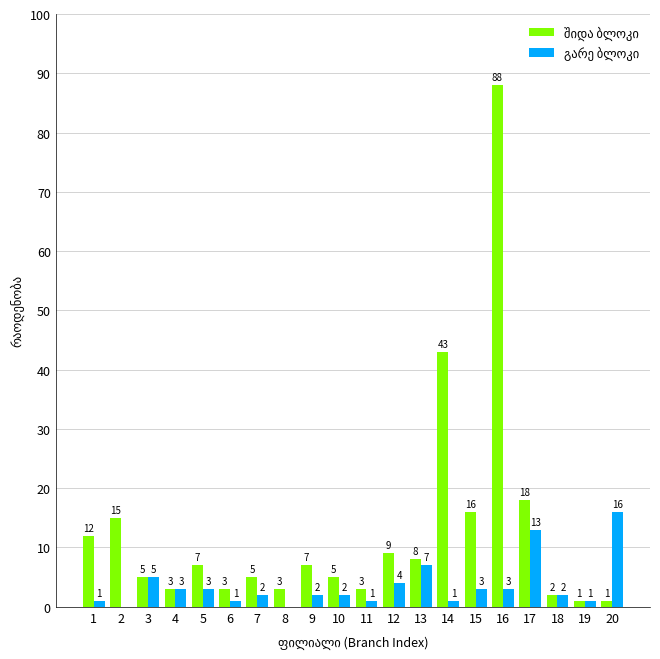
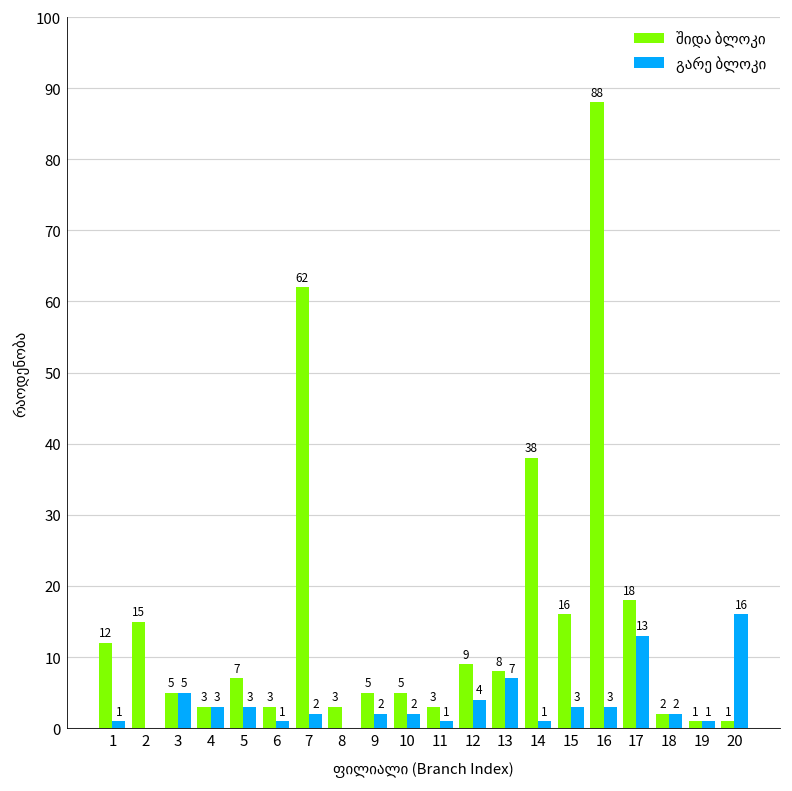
  {
    "შიდა ბლოკი": {
      "1": 12,
      "2": 15,
      "3": 5,
      "4": 3,
      "5": 7,
      "6": 3,
-     "7": 5,
+     "7": 62,
      "8": 3,
-     "9": 7,
+     "9": 5,
      "10": 5,
      "11": 3,
      "12": 9,
      "13": 8,
-     "14": 43,
+     "14": 38,
      "15": 16,
      "16": 88,
      "17": 18,
      "18": 2,
      "19": 1,
      "20": 1
    },
    "გარე ბლოკი": {
      "1": 1,
      "3": 5,
      "4": 3,
      "5": 3,
      "6": 1,
      "7": 2,
      "9": 2,
      "10": 2,
      "11": 1,
      "12": 4,
      "13": 7,
      "14": 1,
      "15": 3,
      "16": 3,
      "17": 13,
      "18": 2,
      "19": 1,
      "20": 16
    }
  }
